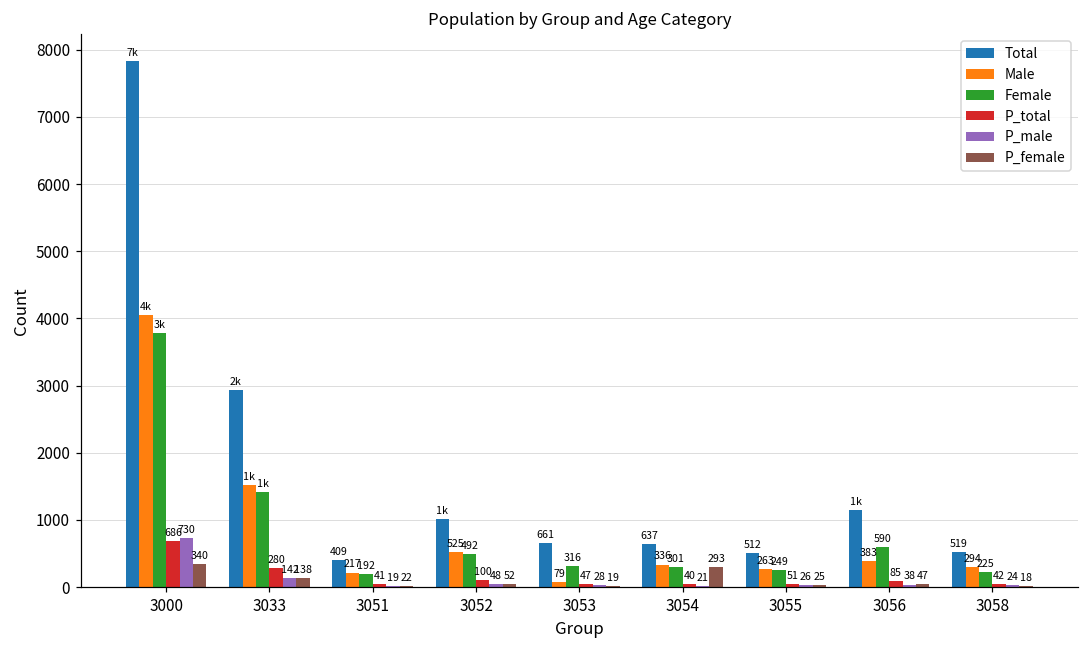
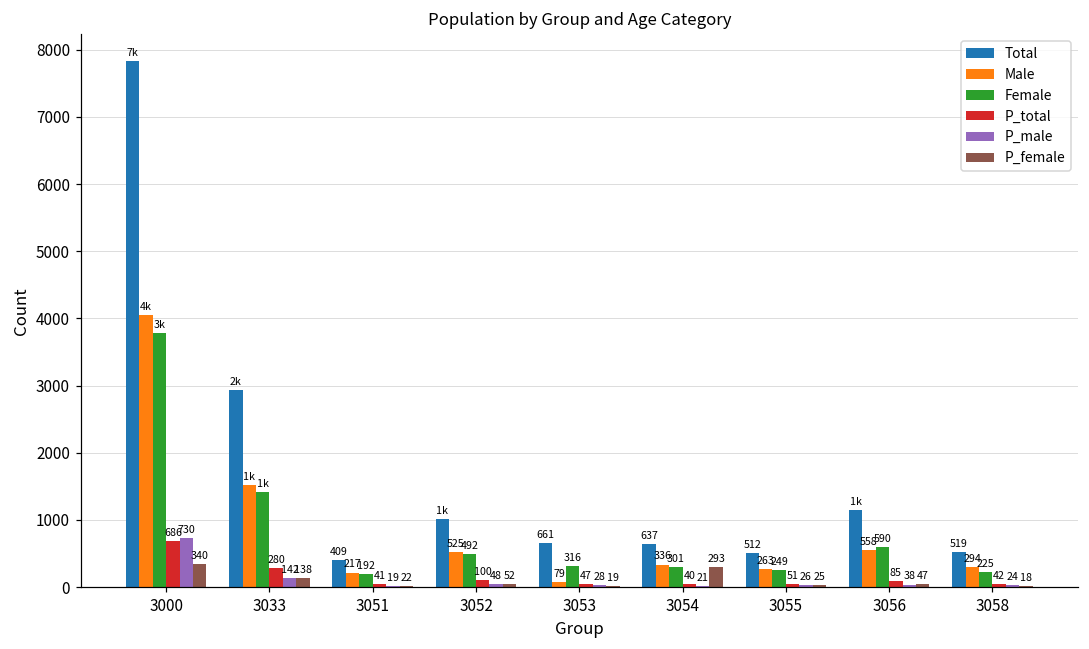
  {
    "Total": {
      "3051": "409",
      "3052": "1k",
      "3053": "661",
      "3054": "637",
      "3055": "512",
      "3056": "1k",
      "3058": "519"
    },
    "Male": {
      "3000": "4k",
      "3053": "79",
-     "3056": "383",
+     "3056": "558",
      "3058": "294"
    },
    "Female": {
      "3033": "1k",
      "3053": "316",
      "3058": "225"
    },
    "P_total": {
      "3033": "280",
      "3051": "41",
      "3052": "100",
      "3053": "47",
      "3054": "40",
      "3055": "51",
      "3056": "85",
      "3058": "42"
    },
    "P_male": {
      "3051": "19",
      "3052": "48",
      "3053": "28",
      "3054": "21",
      "3055": "26",
      "3056": "38",
      "3058": "24"
    },
    "P_female": {
      "3000": "340",
      "3051": "22",
      "3052": "52",
      "3053": "19",
      "3054": "293",
      "3055": "25",
      "3056": "47",
      "3058": "18"
    }
  }
